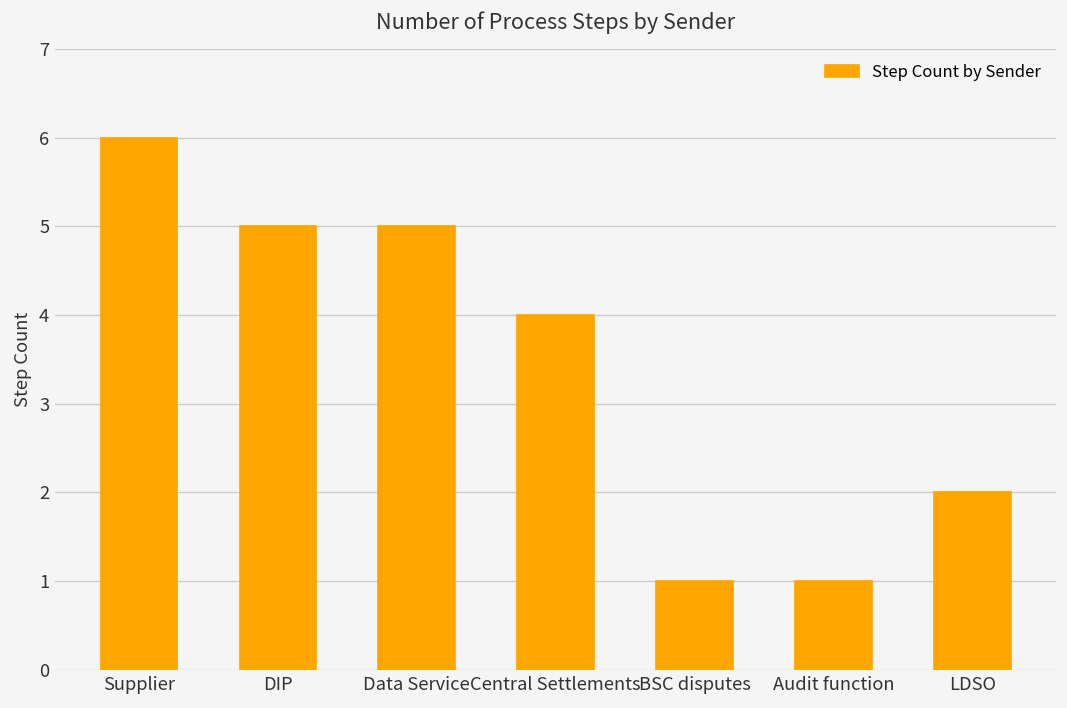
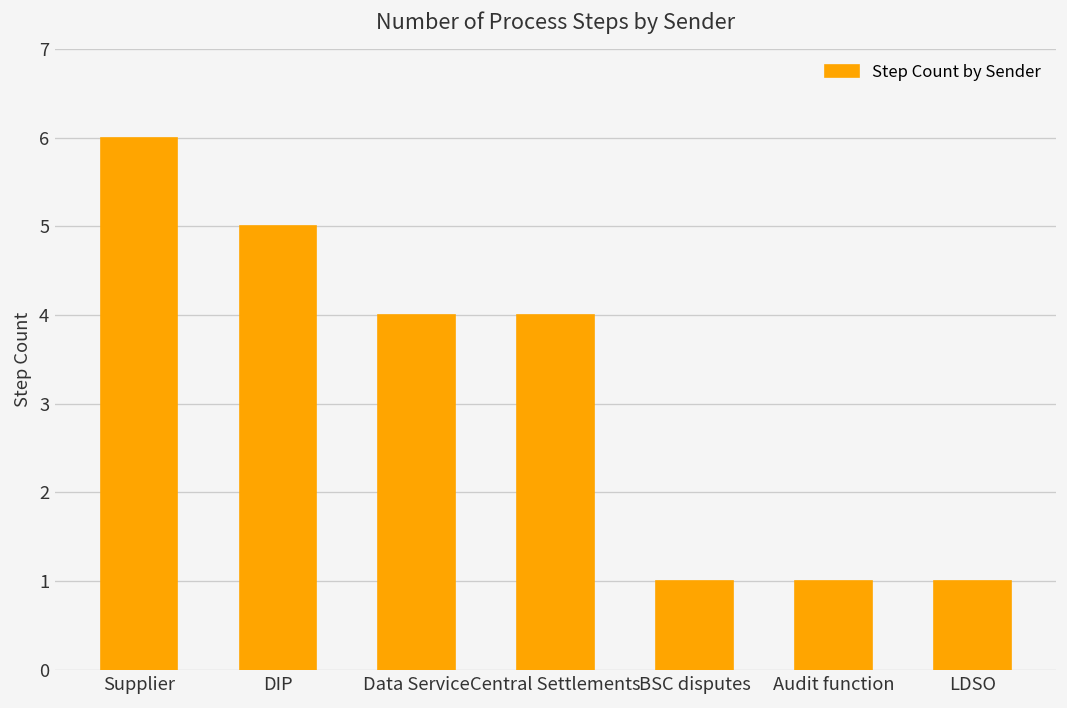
  {
    "Supplier": 6,
    "DIP": 5,
-   "Data Service": 5,
+   "Data Service": 4,
    "Central Settlements": 4,
    "BSC disputes": 1,
    "Audit function": 1,
-   "LDSO": 2
+   "LDSO": 1
  }
